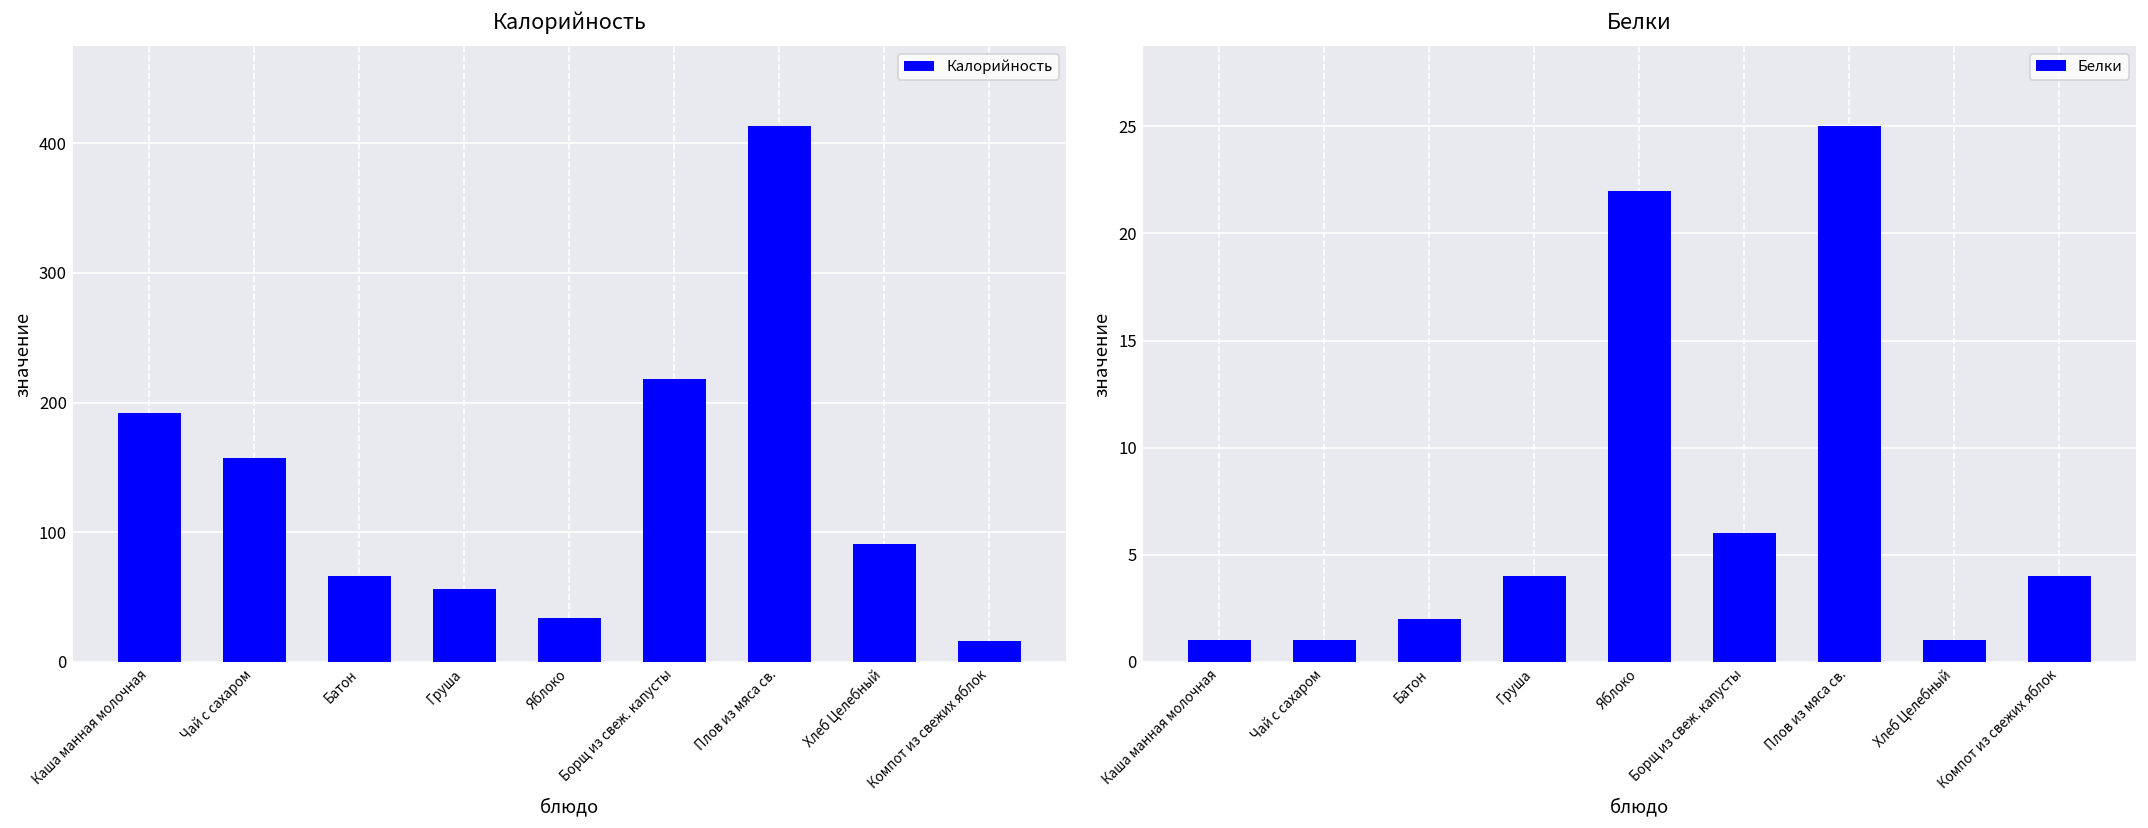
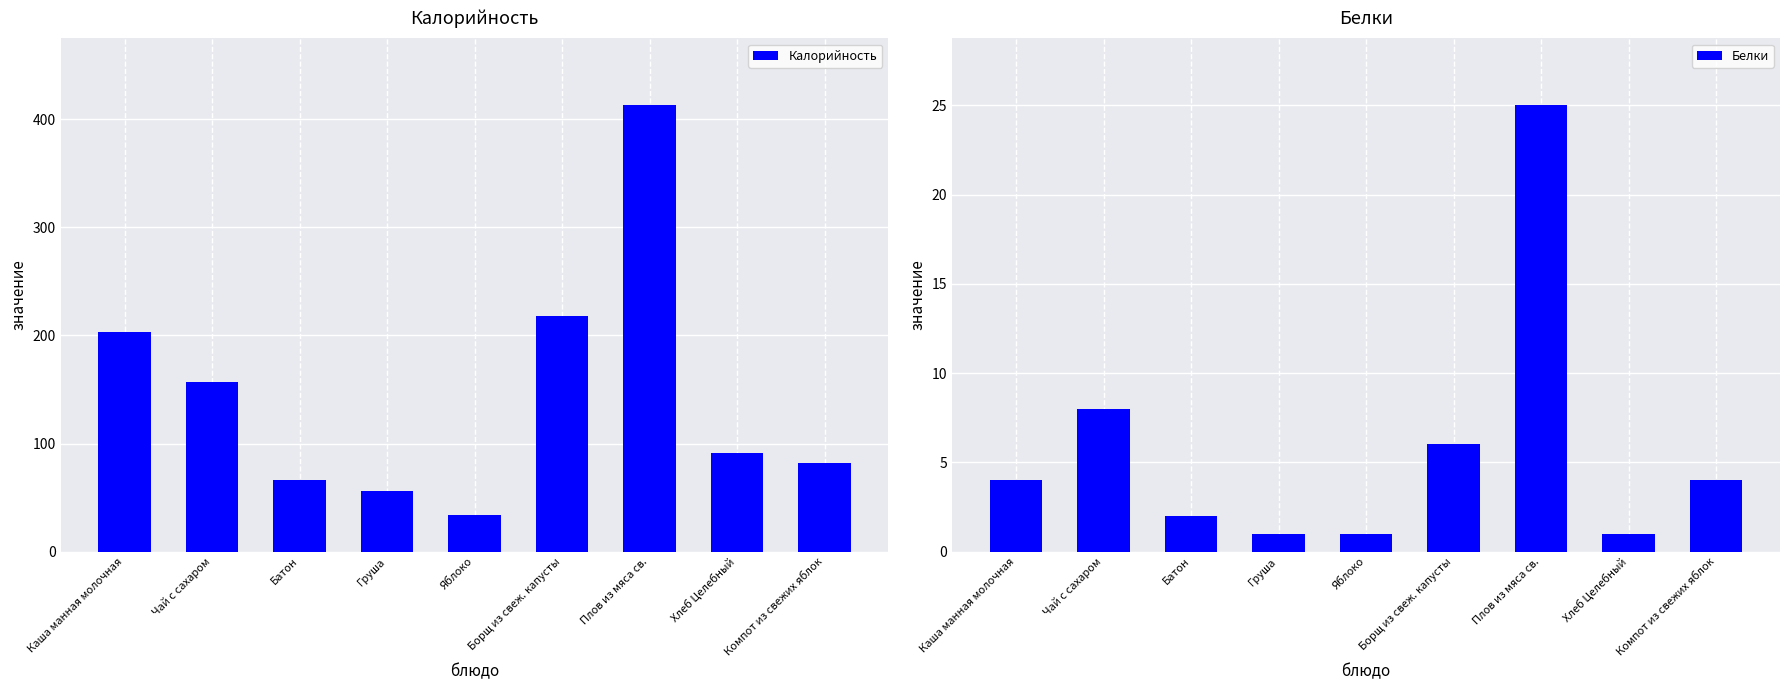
  {
    "Калорийность": {
-     "Каша манная молочная": 192,
+     "Каша манная молочная": 203,
      "Чай с сахаром": 157,
      "Батон": 66,
      "Груша": 56,
      "Яблоко": 34,
      "Борщ из свеж. капусты": 218,
      "Плов из мяса св.": 413,
      "Хлеб Целебный": 91,
-     "Компот из свежих яблок": 16
+     "Компот из свежих яблок": 82
    },
    "Белки": {
-     "Каша манная молочная": 1,
-     "Чай с сахаром": 1,
+     "Каша манная молочная": 4,
+     "Чай с сахаром": 8,
      "Батон": 2,
-     "Груша": 4,
-     "Яблоко": 22,
+     "Груша": 1,
+     "Яблоко": 1,
      "Борщ из свеж. капусты": 6,
      "Плов из мяса св.": 25,
      "Хлеб Целебный": 1,
      "Компот из свежих яблок": 4
    }
  }
